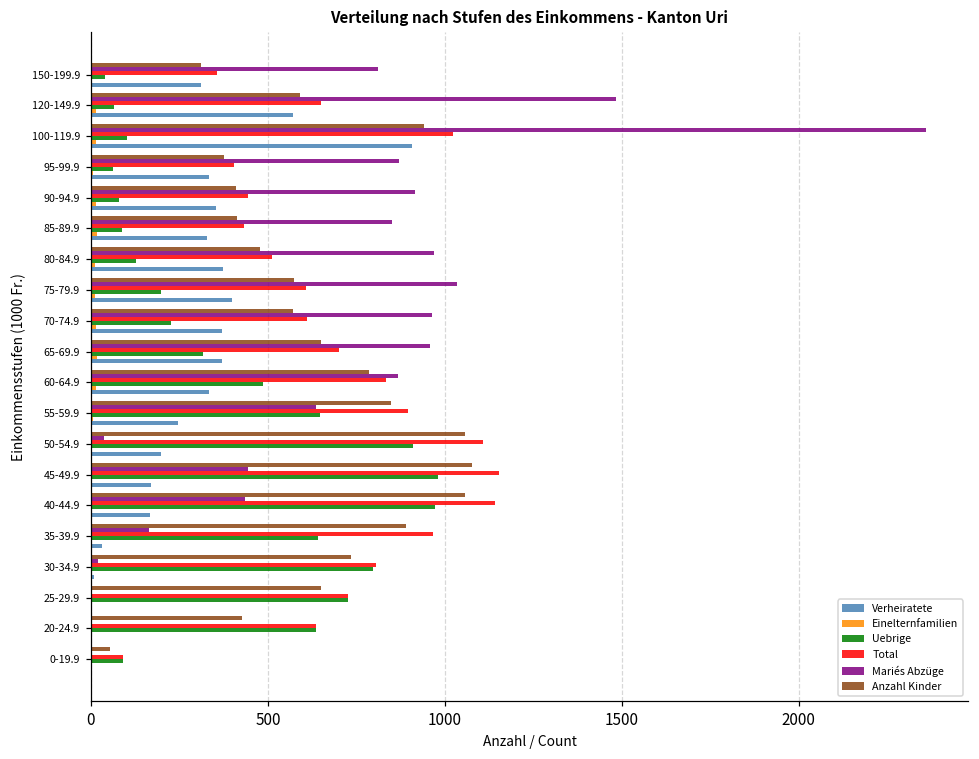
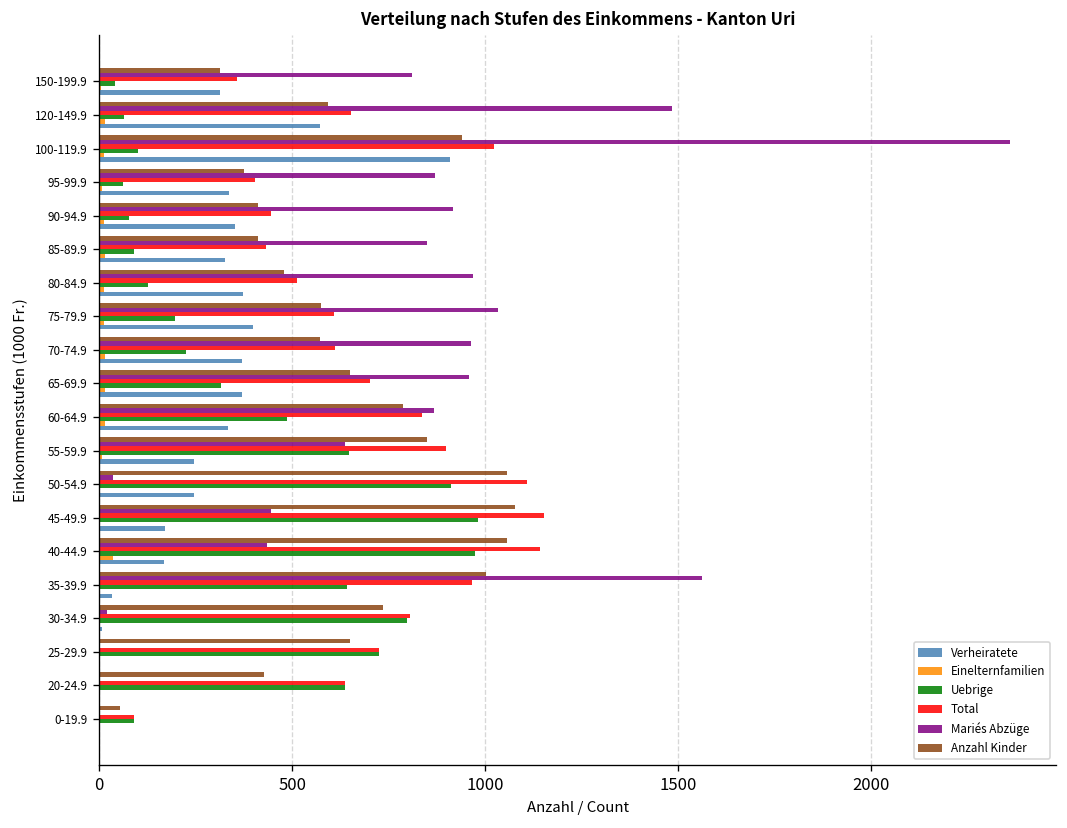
  {
    "Verheiratete": {
      "150-199.9": 310,
      "120-149.9": 570,
      "100-119.9": 910,
      "95-99.9": 340,
      "90-94.9": 350,
      "85-89.9": 330,
      "80-84.9": 370,
      "75-79.9": 400,
      "70-74.9": 370,
      "65-69.9": 370,
      "60-64.9": 330,
      "55-59.9": 250,
-     "50-54.9": 200,
+     "50-54.9": 250,
      "45-49.9": 170,
      "40-44.9": 170,
      "35-39.9": 30,
      "30-34.9": 10,
      "25-29.9": 0,
      "20-24.9": 0,
      "0-19.9": 0
    },
    "Einelternfamilien": {
      "120-149.9": 20,
      "100-119.9": 10,
      "90-94.9": 10,
      "85-89.9": 20,
      "80-84.9": 10,
      "75-79.9": 10,
      "70-74.9": 10,
      "65-69.9": 20,
      "60-64.9": 10,
-     "40-44.9": 0,
+     "40-44.9": 40,
      "35-39.9": 0,
      "30-34.9": 0,
      "25-29.9": 0,
      "20-24.9": 0,
      "0-19.9": 0
    },
    "Uebrige": {
      "150-199.9": 40,
      "120-149.9": 70,
      "100-119.9": 100,
      "95-99.9": 60,
      "90-94.9": 80,
      "85-89.9": 90,
      "80-84.9": 130,
      "75-79.9": 200,
      "70-74.9": 230,
      "65-69.9": 320,
      "60-64.9": 490,
      "55-59.9": 650,
      "50-54.9": 910,
      "45-49.9": 980,
      "40-44.9": 970,
      "35-39.9": 640,
      "30-34.9": 800,
      "25-29.9": 730,
      "20-24.9": 640,
      "0-19.9": 90
    },
    "Total": {
      "150-199.9": 360,
      "120-149.9": 650,
      "100-119.9": 1020,
      "95-99.9": 400,
      "90-94.9": 440,
      "85-89.9": 430,
      "80-84.9": 510,
      "75-79.9": 610,
      "70-74.9": 610,
      "65-69.9": 700,
      "60-64.9": 840,
      "55-59.9": 900,
      "50-54.9": 1110,
      "45-49.9": 1150,
      "40-44.9": 1140,
      "35-39.9": 970,
      "30-34.9": 810,
      "25-29.9": 730,
      "20-24.9": 640,
      "0-19.9": 90
    },
    "Mariés Abzüge": {
      "150-199.9": 810,
      "120-149.9": 1480,
      "100-119.9": 2360,
      "95-99.9": 870,
      "90-94.9": 920,
      "85-89.9": 850,
      "80-84.9": 970,
      "75-79.9": 1030,
      "70-74.9": 960,
      "65-69.9": 960,
      "60-64.9": 870,
      "55-59.9": 640,
      "50-54.9": 40,
      "45-49.9": 440,
      "40-44.9": 430,
-     "35-39.9": 160,
+     "35-39.9": 1560,
      "30-34.9": 20,
      "25-29.9": 0,
      "20-24.9": 0,
      "0-19.9": 0
    },
    "Anzahl Kinder": {
      "150-199.9": 310,
      "120-149.9": 590,
      "100-119.9": 940,
      "95-99.9": 380,
      "90-94.9": 410,
      "85-89.9": 410,
      "80-84.9": 480,
      "75-79.9": 570,
      "70-74.9": 570,
      "65-69.9": 650,
      "60-64.9": 790,
      "55-59.9": 850,
      "50-54.9": 1060,
      "45-49.9": 1080,
      "40-44.9": 1060,
-     "35-39.9": 890,
+     "35-39.9": 1000,
      "30-34.9": 740,
      "25-29.9": 650,
      "20-24.9": 430,
      "0-19.9": 50
    }
  }
